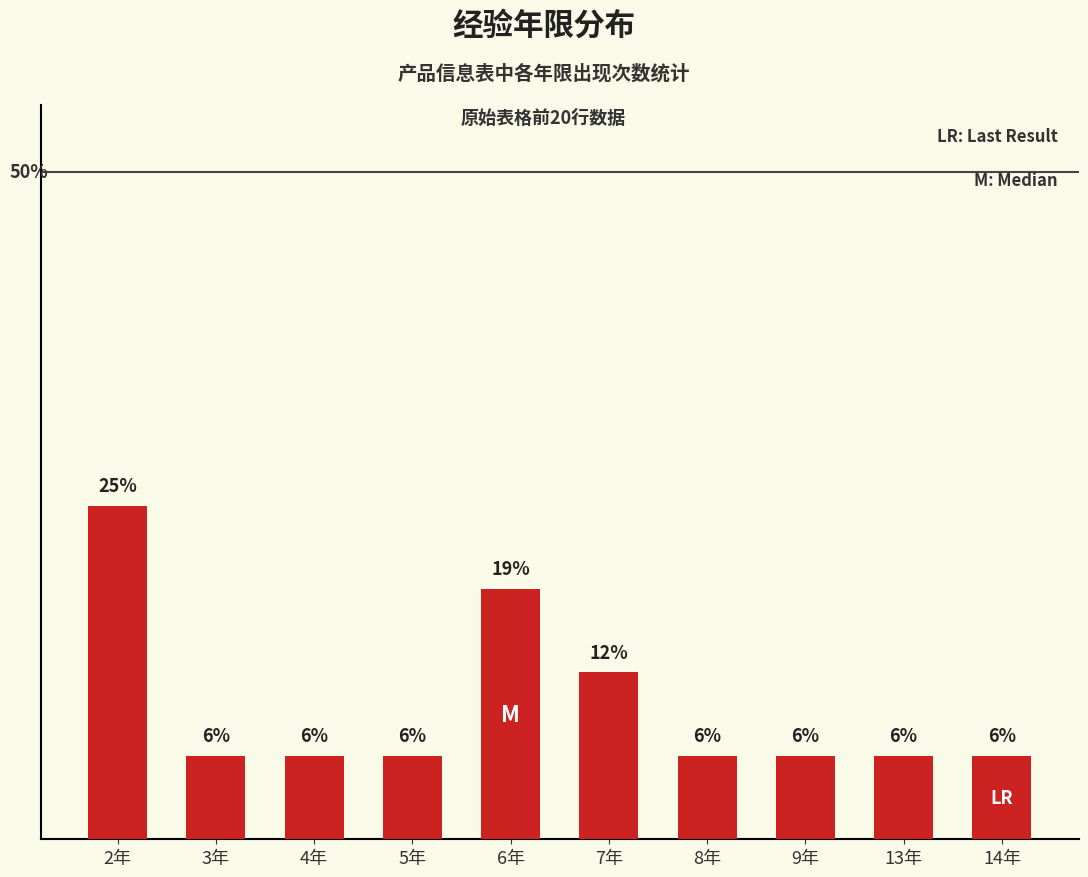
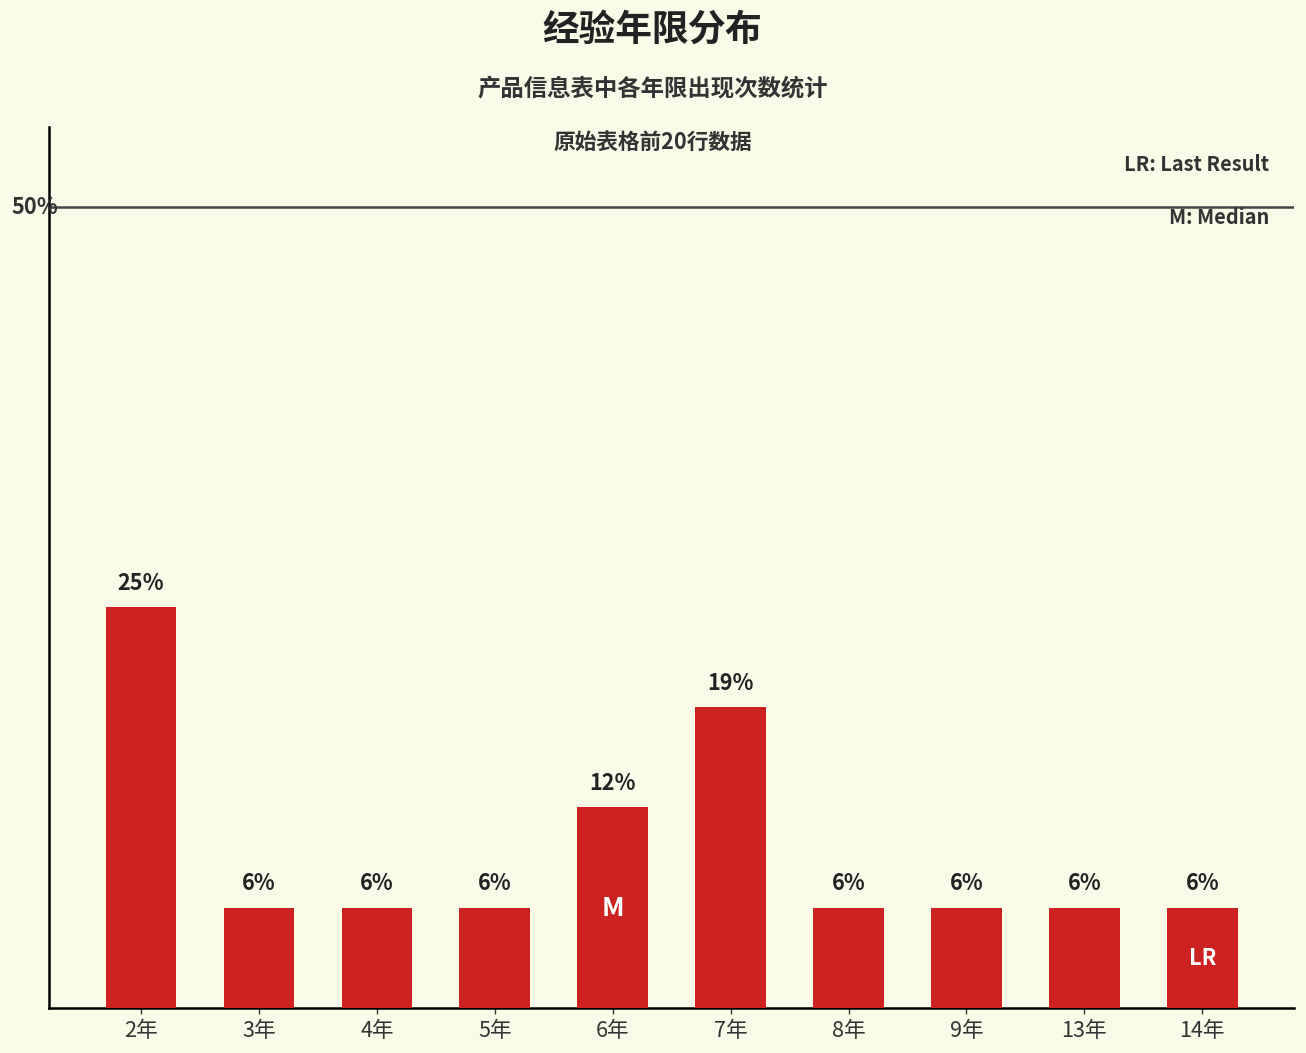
  {
    "2年": "25%",
    "3年": "6%",
    "4年": "6%",
    "5年": "6%",
-   "6年": "19%",
-   "7年": "12%",
+   "6年": "12%",
+   "7年": "19%",
    "8年": "6%",
    "9年": "6%",
    "13年": "6%",
    "14年": "6%"
  }
